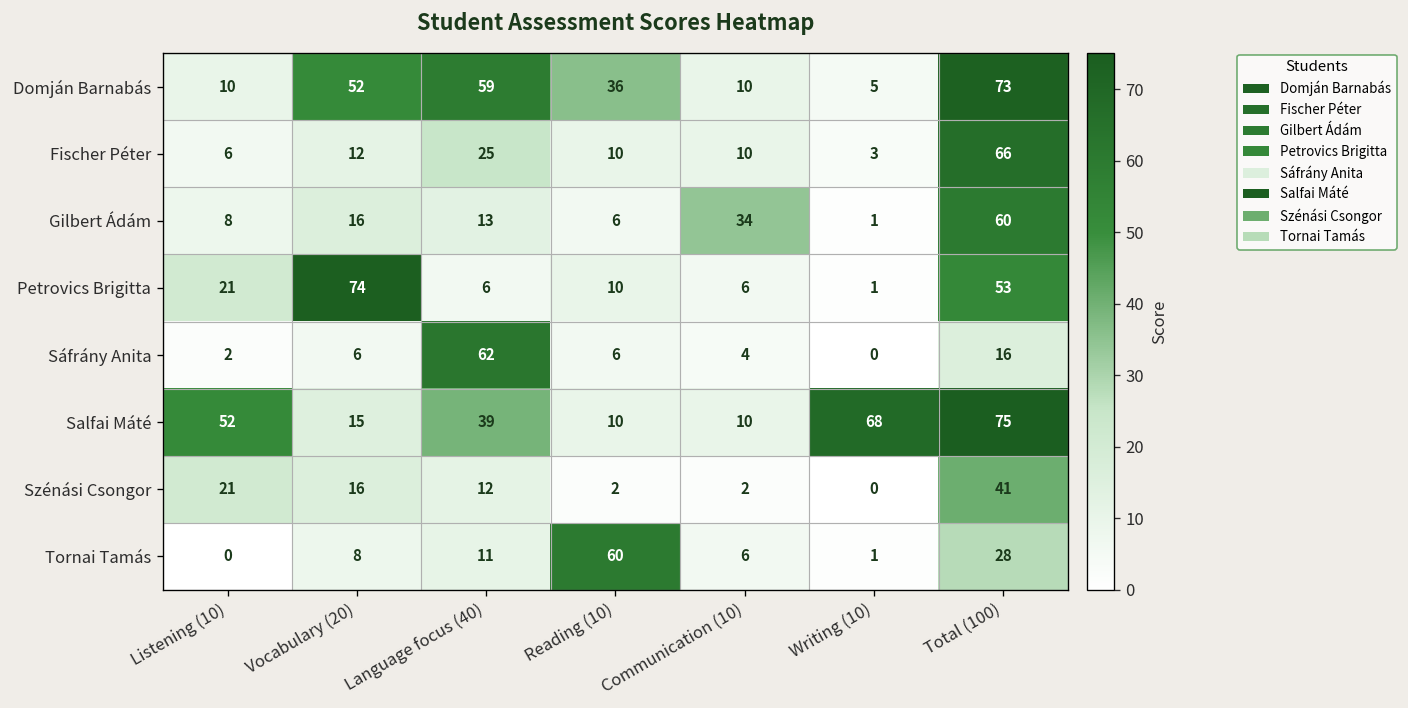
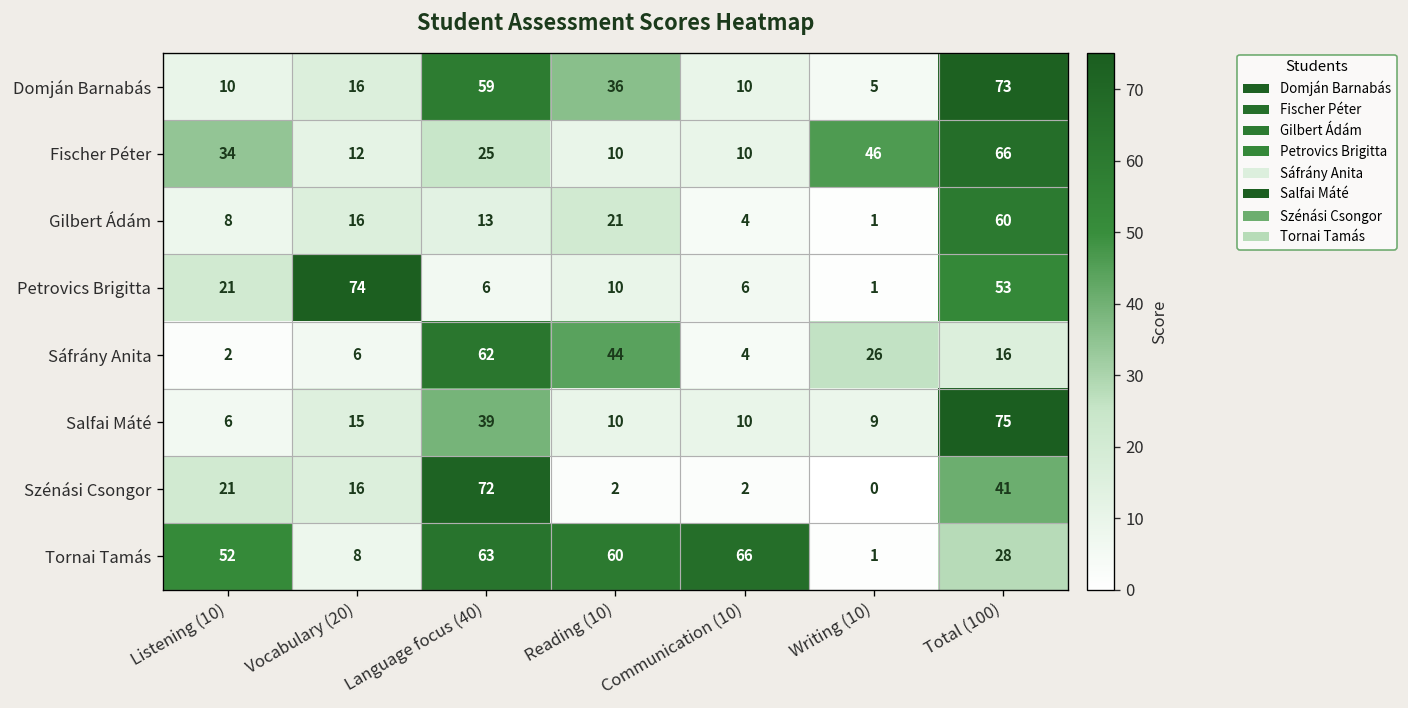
  {
    "Domján Barnabás": {
      "Listening (10)": 10,
-     "Vocabulary (20)": 52,
+     "Vocabulary (20)": 16,
      "Language focus (40)": 59,
      "Reading (10)": 36,
      "Communication (10)": 10,
      "Writing (10)": 5,
      "Total (100)": 73
    },
    "Fischer Péter": {
-     "Listening (10)": 6,
+     "Listening (10)": 34,
      "Vocabulary (20)": 12,
      "Language focus (40)": 25,
      "Reading (10)": 10,
      "Communication (10)": 10,
-     "Writing (10)": 3,
+     "Writing (10)": 46,
      "Total (100)": 66
    },
    "Gilbert Ádám": {
      "Listening (10)": 8,
      "Vocabulary (20)": 16,
      "Language focus (40)": 13,
-     "Reading (10)": 6,
-     "Communication (10)": 34,
+     "Reading (10)": 21,
+     "Communication (10)": 4,
      "Writing (10)": 1,
      "Total (100)": 60
    },
    "Petrovics Brigitta": {
      "Listening (10)": 21,
      "Vocabulary (20)": 74,
      "Language focus (40)": 6,
      "Reading (10)": 10,
      "Communication (10)": 6,
      "Writing (10)": 1,
      "Total (100)": 53
    },
    "Sáfrány Anita": {
      "Listening (10)": 2,
      "Vocabulary (20)": 6,
      "Language focus (40)": 62,
-     "Reading (10)": 6,
+     "Reading (10)": 44,
      "Communication (10)": 4,
-     "Writing (10)": 0,
+     "Writing (10)": 26,
      "Total (100)": 16
    },
    "Salfai Máté": {
-     "Listening (10)": 52,
+     "Listening (10)": 6,
      "Vocabulary (20)": 15,
      "Language focus (40)": 39,
      "Reading (10)": 10,
      "Communication (10)": 10,
-     "Writing (10)": 68,
+     "Writing (10)": 9,
      "Total (100)": 75
    },
    "Szénási Csongor": {
      "Listening (10)": 21,
      "Vocabulary (20)": 16,
-     "Language focus (40)": 12,
+     "Language focus (40)": 72,
      "Reading (10)": 2,
      "Communication (10)": 2,
      "Writing (10)": 0,
      "Total (100)": 41
    },
    "Tornai Tamás": {
-     "Listening (10)": 0,
+     "Listening (10)": 52,
      "Vocabulary (20)": 8,
-     "Language focus (40)": 11,
+     "Language focus (40)": 63,
      "Reading (10)": 60,
-     "Communication (10)": 6,
+     "Communication (10)": 66,
      "Writing (10)": 1,
      "Total (100)": 28
    }
  }
